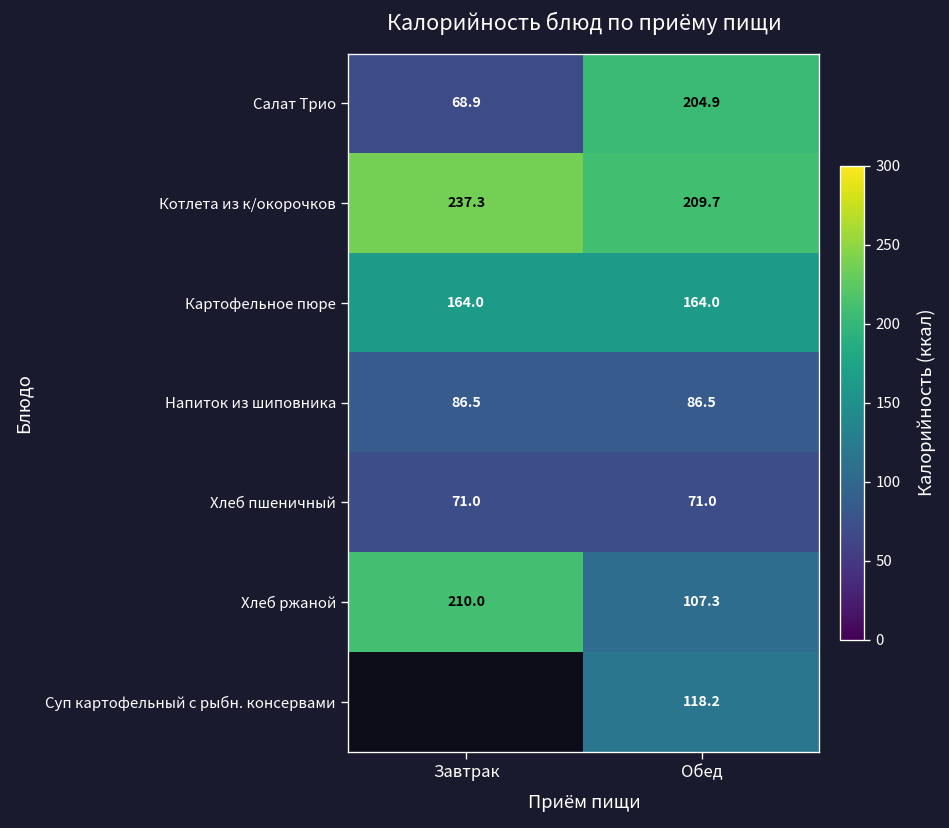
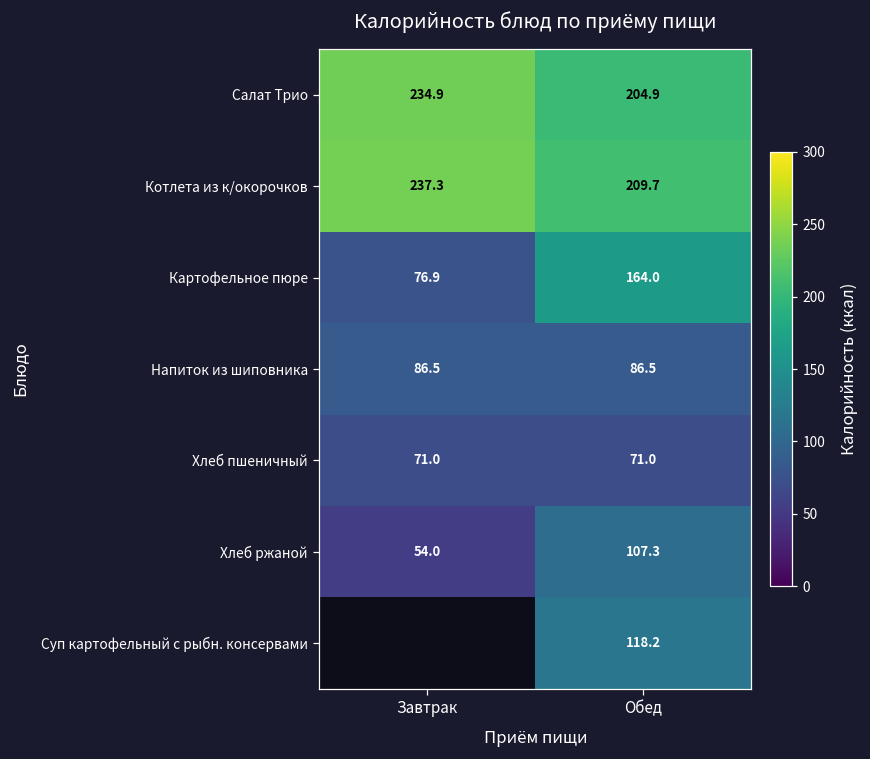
  {
    "Салат Трио": {
-     "Завтрак": 68.9,
+     "Завтрак": 234.9,
      "Обед": 204.9
    },
    "Котлета из к/окорочков": {
      "Завтрак": 237.3,
      "Обед": 209.7
    },
    "Картофельное пюре": {
-     "Завтрак": 164.0,
+     "Завтрак": 76.9,
      "Обед": 164.0
    },
    "Напиток из шиповника": {
      "Завтрак": 86.5,
      "Обед": 86.5
    },
    "Хлеб пшеничный": {
      "Завтрак": 71.0,
      "Обед": 71.0
    },
    "Хлеб ржаной": {
-     "Завтрак": 210.0,
+     "Завтрак": 54.0,
      "Обед": 107.3
    },
    "Суп картофельный с рыбн. консервами": {
      "Обед": 118.2
    }
  }
